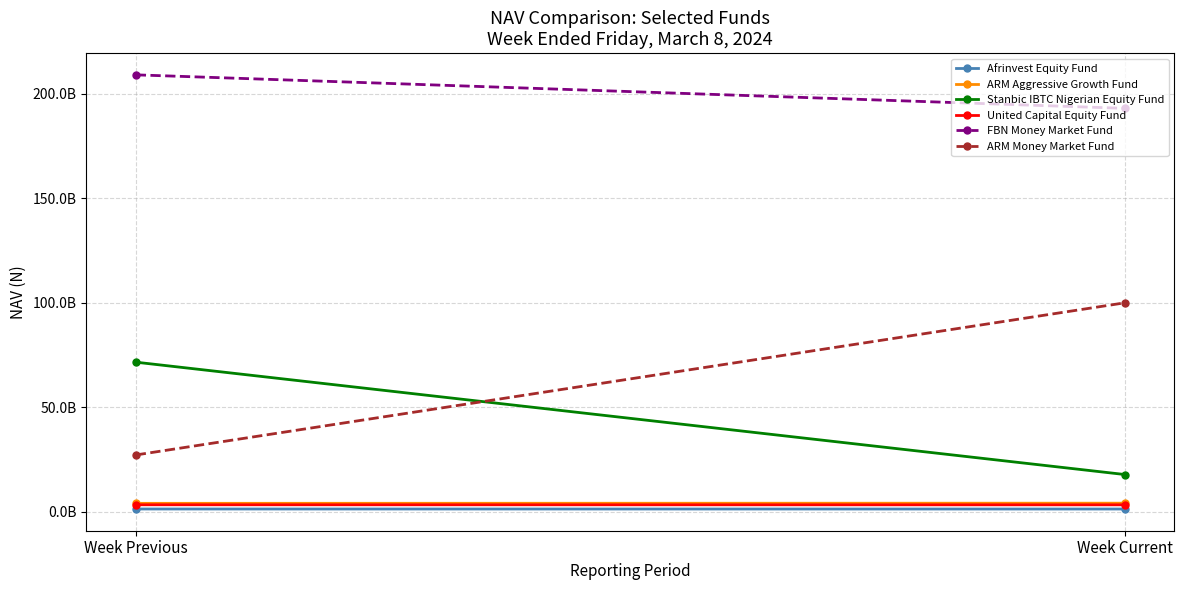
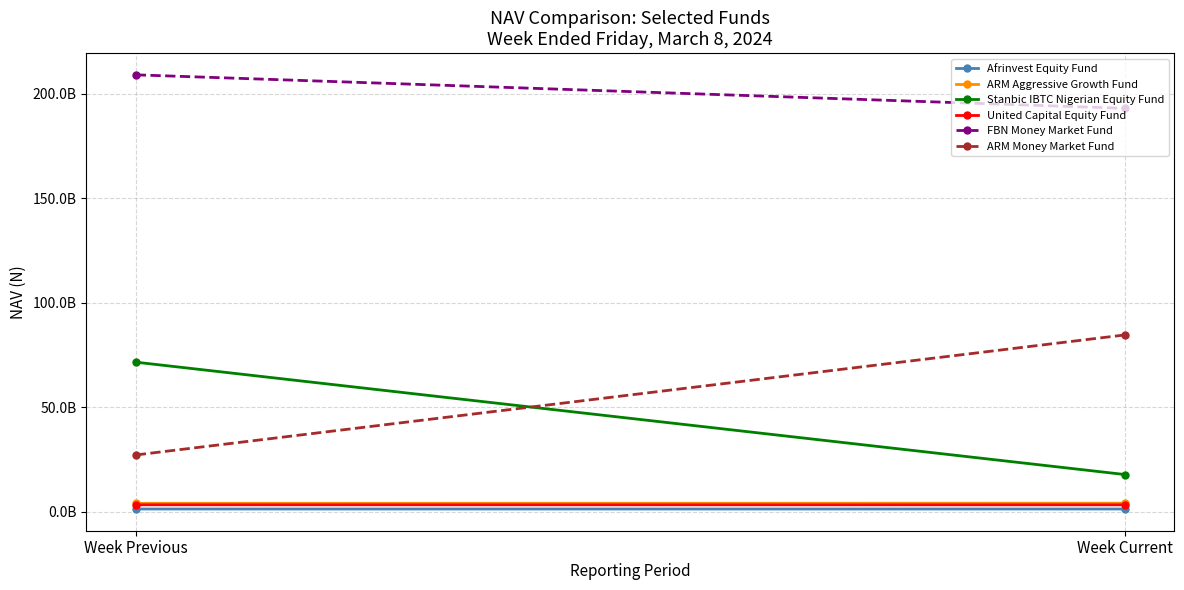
  {
    "Afrinvest Equity Fund": {
      "Week Previous": 1000000000,
      "Week Current": 1000000000
    },
    "Stanbic IBTC Nigerian Equity Fund": {
      "Week Previous": 71000000000,
      "Week Current": 18000000000
    },
    "FBN Money Market Fund": {
      "Week Previous": 209000000000
    },
    "ARM Money Market Fund": {
      "Week Previous": 27000000000,
-     "Week Current": 100000000000
+     "Week Current": 85000000000
    }
  }
